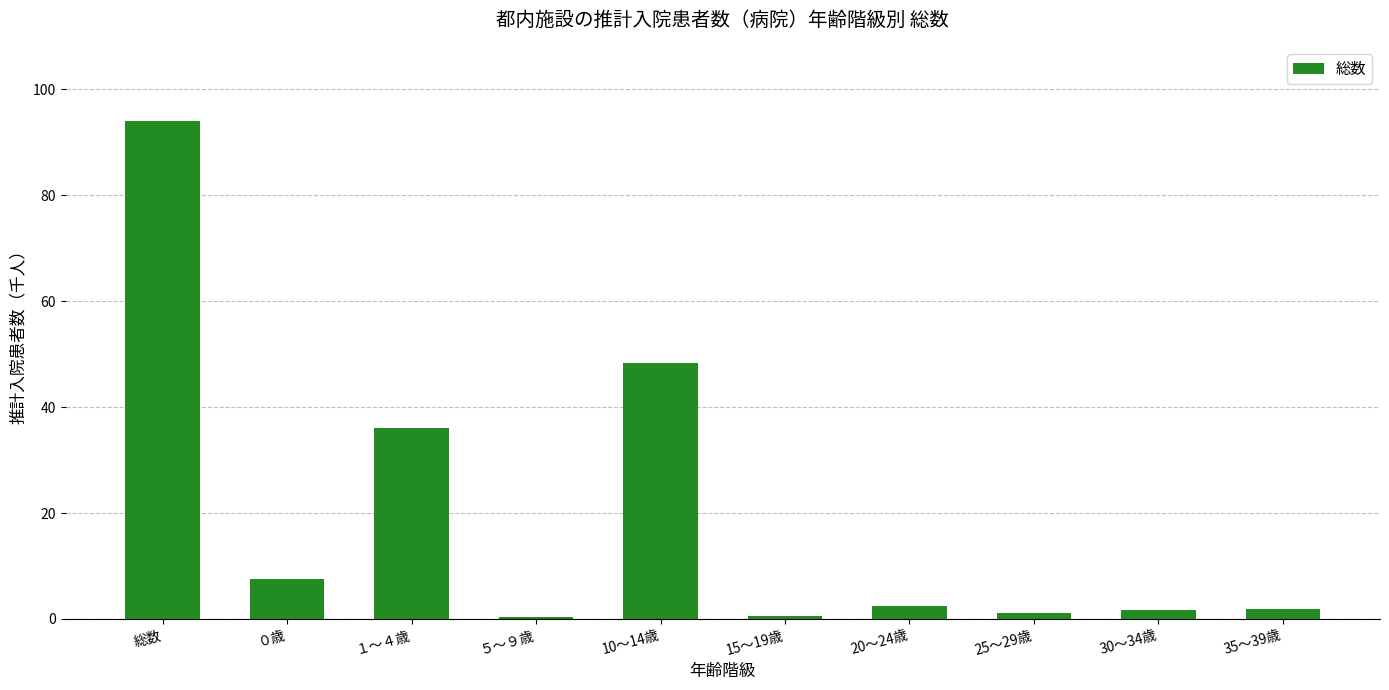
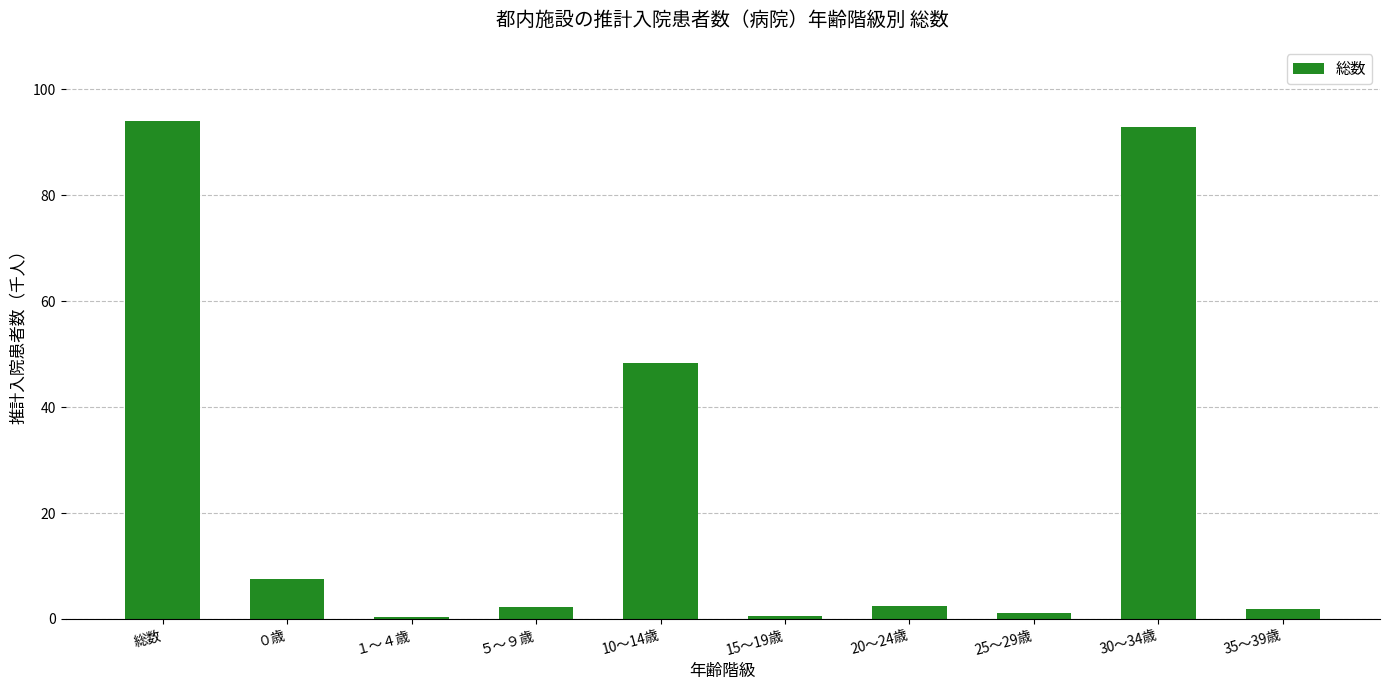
  {
    "総数": 94,
    "０歳": 8,
-   "１～４歳": 36,
-   "５～９歳": 0,
+   "１～４歳": 0,
+   "５～９歳": 2,
    "10～14歳": 48,
    "15～19歳": 1,
    "20～24歳": 2,
    "25～29歳": 1,
-   "30～34歳": 2,
+   "30～34歳": 93,
    "35～39歳": 2
  }
